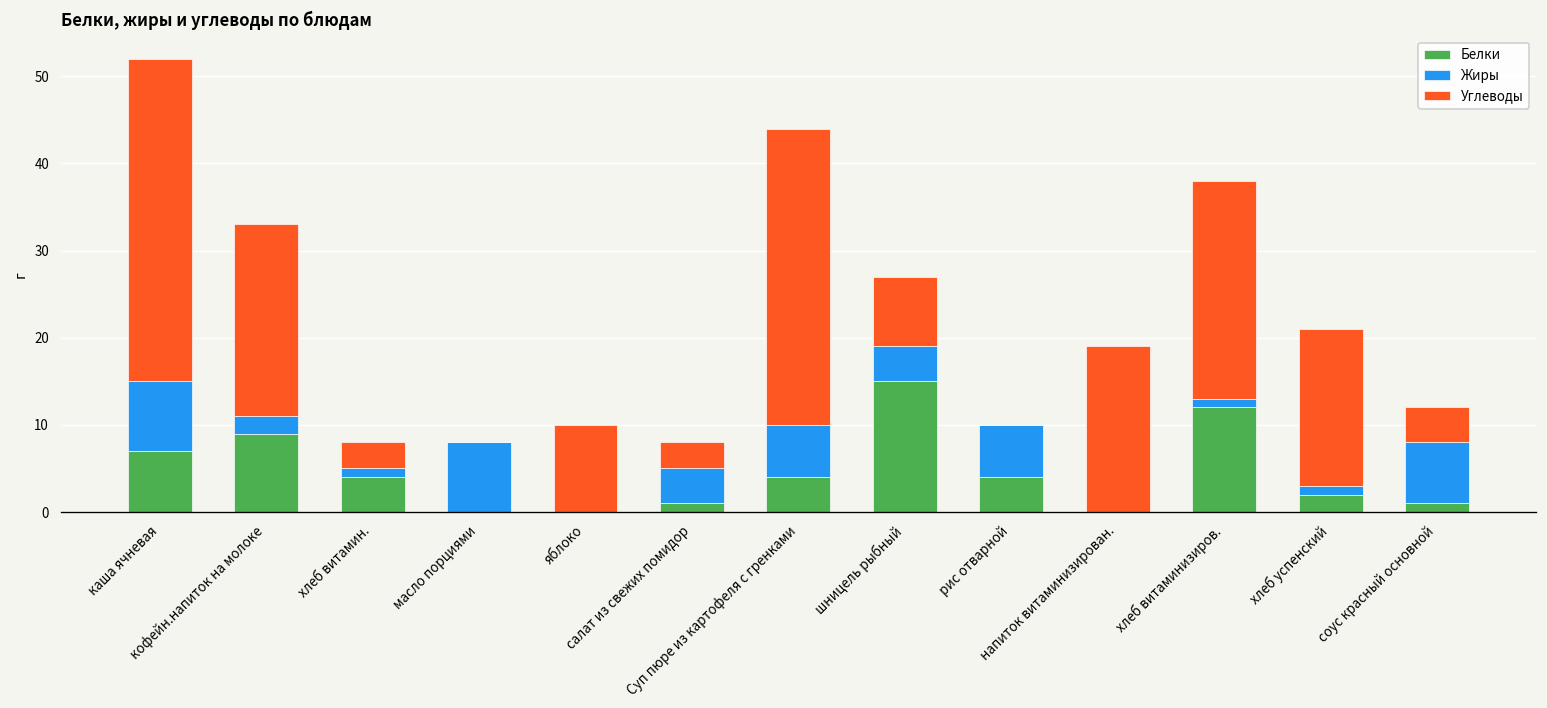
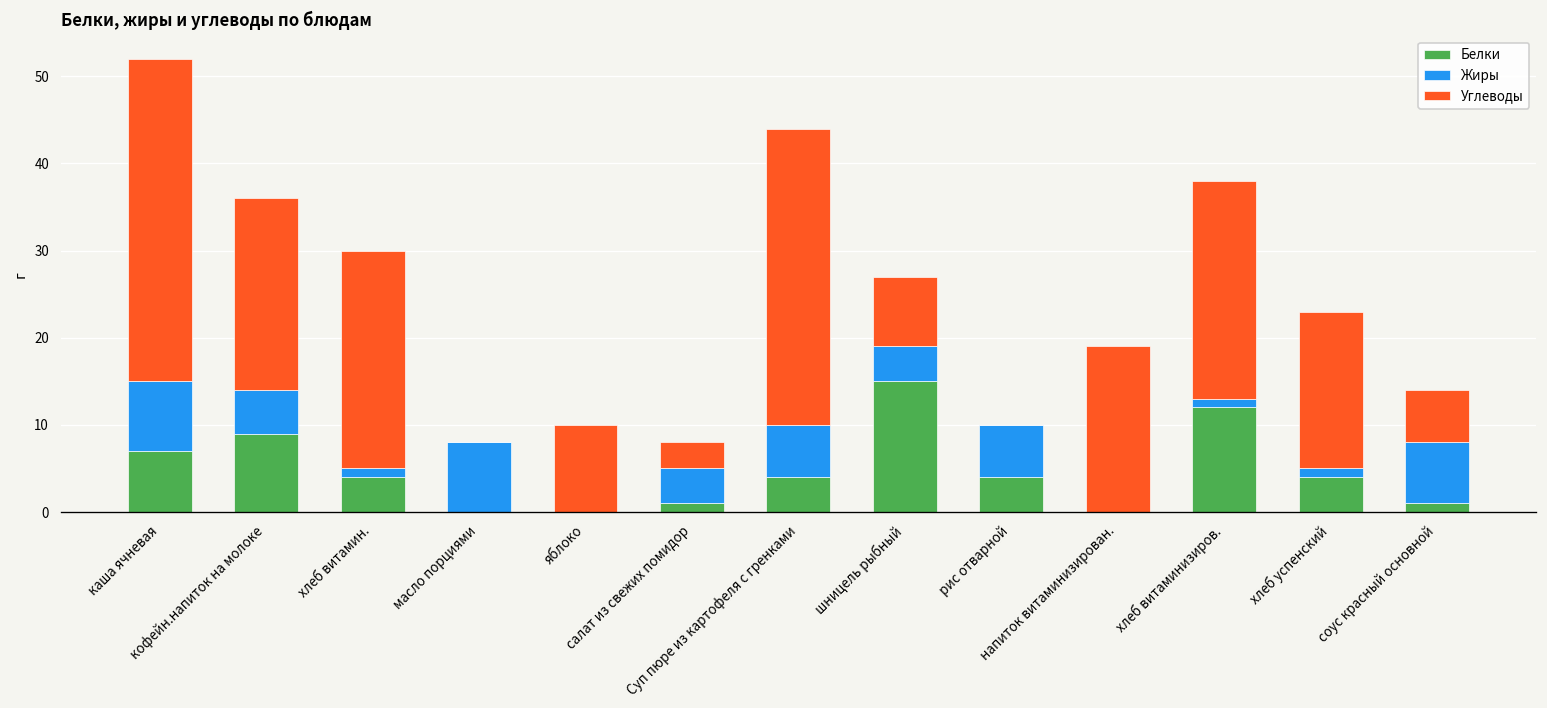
  {
    "Белки": {
      "каша ячневая": 7,
      "кофейн.напиток на молоке": 9,
      "хлеб витамин.": 4,
      "масло порциями": 0,
      "яблоко": 0,
      "салат из свежих помидор": 1,
      "Суп пюре из картофеля с гренками": 4,
      "шницель рыбный": 15,
      "рис отварной": 4,
      "напиток витаминизирован.": 0,
      "хлеб витаминизиров.": 12,
-     "хлеб успенский": 2,
+     "хлеб успенский": 4,
      "соус красный основной": 1
    },
    "Жиры": {
      "каша ячневая": 8,
-     "кофейн.напиток на молоке": 2,
+     "кофейн.напиток на молоке": 5,
      "хлеб витамин.": 1,
      "масло порциями": 8,
      "яблоко": 0,
      "салат из свежих помидор": 4,
      "Суп пюре из картофеля с гренками": 6,
      "шницель рыбный": 4,
      "рис отварной": 6,
      "напиток витаминизирован.": 0,
      "хлеб витаминизиров.": 1,
      "хлеб успенский": 1,
      "соус красный основной": 7
    },
    "Углеводы": {
      "каша ячневая": 37,
      "кофейн.напиток на молоке": 22,
-     "хлеб витамин.": 3,
+     "хлеб витамин.": 25,
      "масло порциями": 0,
      "яблоко": 10,
      "салат из свежих помидор": 3,
      "Суп пюре из картофеля с гренками": 34,
      "шницель рыбный": 8,
      "рис отварной": 0,
      "напиток витаминизирован.": 19,
      "хлеб витаминизиров.": 25,
      "хлеб успенский": 18,
-     "соус красный основной": 4
+     "соус красный основной": 6
    }
  }
